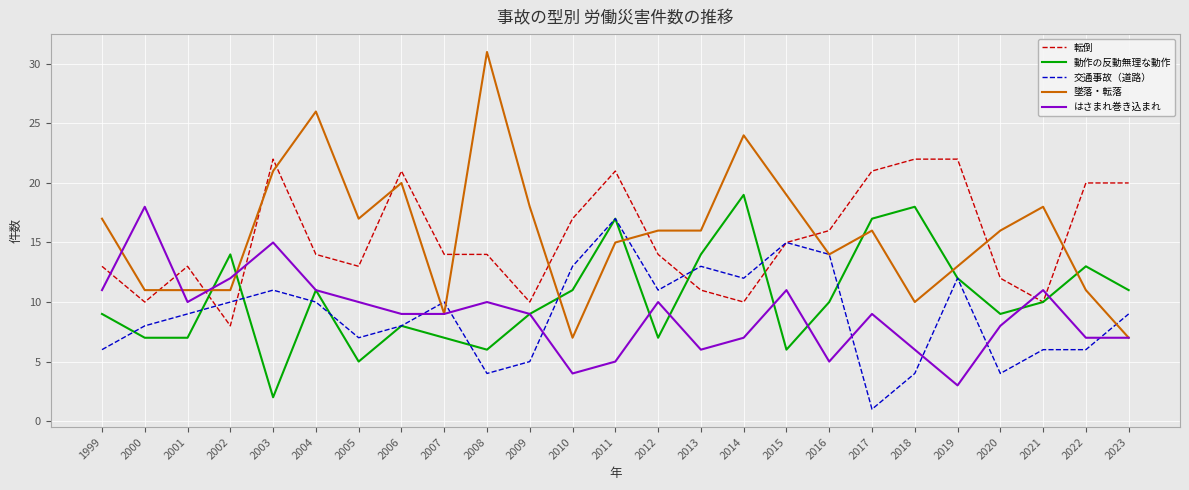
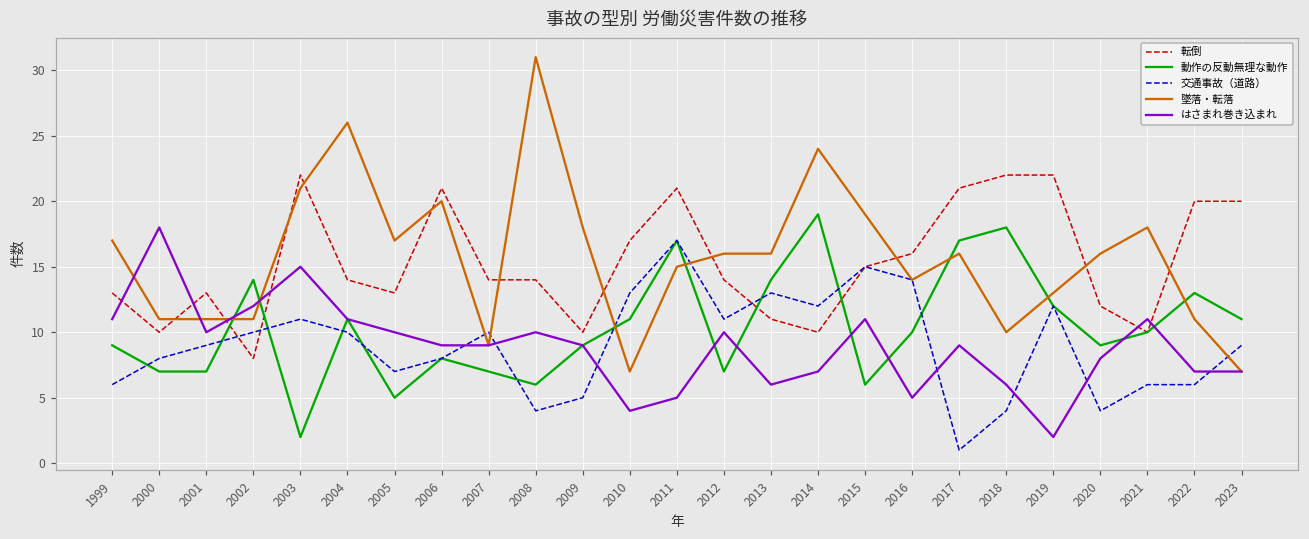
  {
    "転倒": {
      "1999": 13,
      "2000": 10,
      "2001": 13,
      "2002": 8,
      "2003": 22,
      "2004": 14,
      "2005": 13,
      "2006": 21,
      "2007": 14,
      "2008": 14,
      "2009": 10,
      "2010": 17,
      "2011": 21,
      "2012": 14,
      "2013": 11,
      "2014": 10,
      "2016": 16,
      "2017": 21,
      "2018": 22,
      "2019": 22,
      "2020": 12,
      "2022": 20,
      "2023": 20
    },
    "動作の反動無理な動作": {
      "1999": 9,
      "2000": 7,
      "2001": 7,
      "2002": 14,
      "2003": 2,
      "2005": 5,
      "2007": 7,
      "2008": 6,
      "2010": 11,
      "2012": 7,
      "2013": 14,
      "2014": 19,
      "2015": 6,
      "2016": 10,
      "2017": 17,
      "2018": 18,
      "2020": 9,
      "2022": 13,
      "2023": 11
    },
    "交通事故（道路）": {
      "1999": 6,
      "2000": 8,
      "2001": 9,
      "2002": 10,
      "2003": 11,
      "2004": 10,
      "2005": 7,
      "2007": 10,
      "2008": 4,
      "2009": 5,
      "2010": 13,
      "2012": 11,
      "2013": 13,
      "2014": 12,
      "2017": 1,
      "2018": 4,
      "2020": 4,
      "2021": 6,
      "2022": 6,
      "2023": 9
    },
    "墜落・転落": {
      "1999": 17,
      "2000": 11,
      "2001": 11,
      "2002": 11,
      "2003": 21,
      "2004": 26,
      "2005": 17,
      "2006": 20,
      "2008": 31,
      "2009": 18,
      "2010": 7,
      "2011": 15,
      "2012": 16,
      "2013": 16,
      "2014": 24,
      "2015": 19,
      "2017": 16,
      "2018": 10,
      "2019": 13,
      "2020": 16,
      "2021": 18,
      "2022": 11
    },
    "はさまれ巻き込まれ": {
      "1999": 11,
      "2000": 18,
      "2001": 10,
      "2002": 12,
      "2003": 15,
      "2005": 10,
      "2006": 9,
      "2008": 10,
      "2010": 4,
      "2011": 5,
      "2012": 10,
      "2013": 6,
      "2014": 7,
      "2015": 11,
      "2016": 5,
      "2017": 9,
      "2018": 6,
-     "2019": 3,
+     "2019": 2,
      "2020": 8,
      "2021": 11,
      "2022": 7
    }
  }
